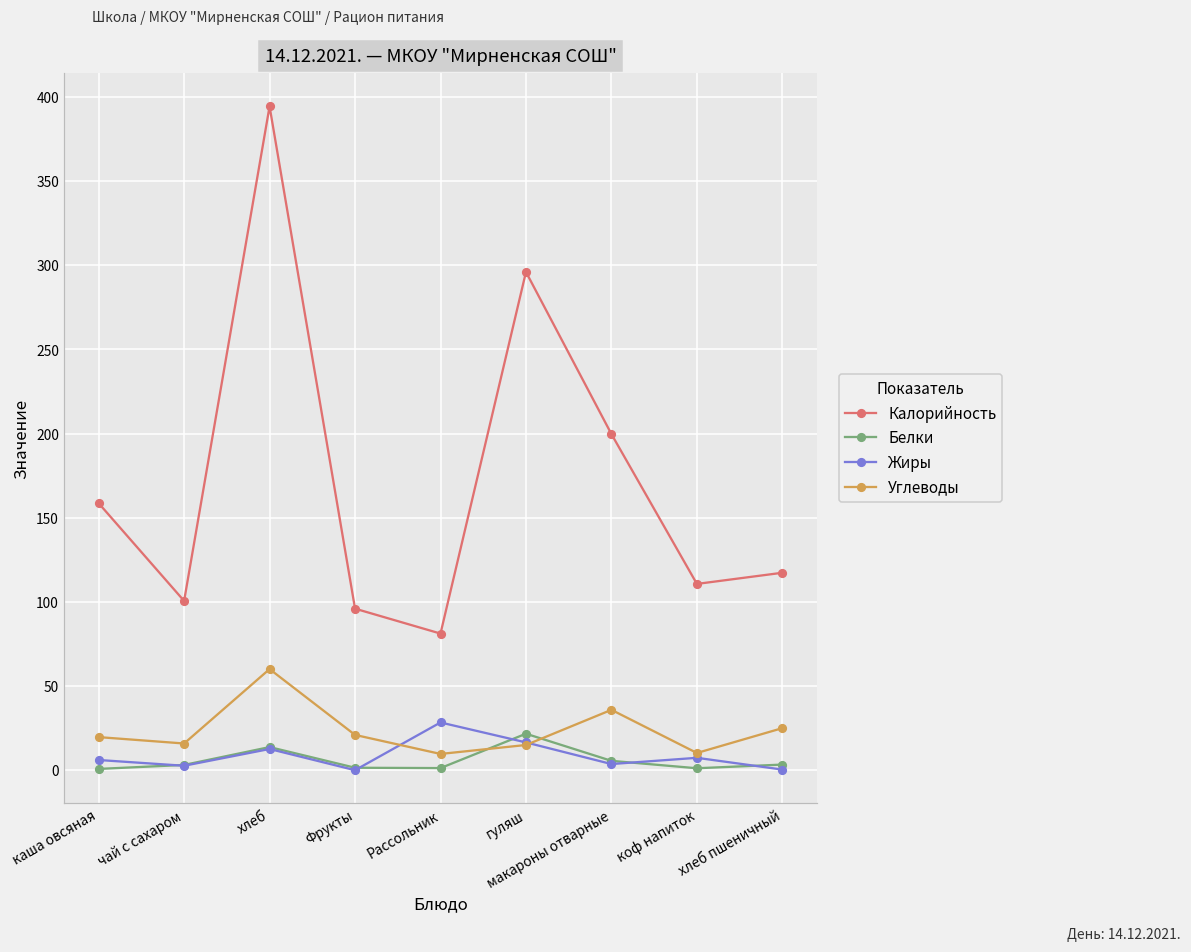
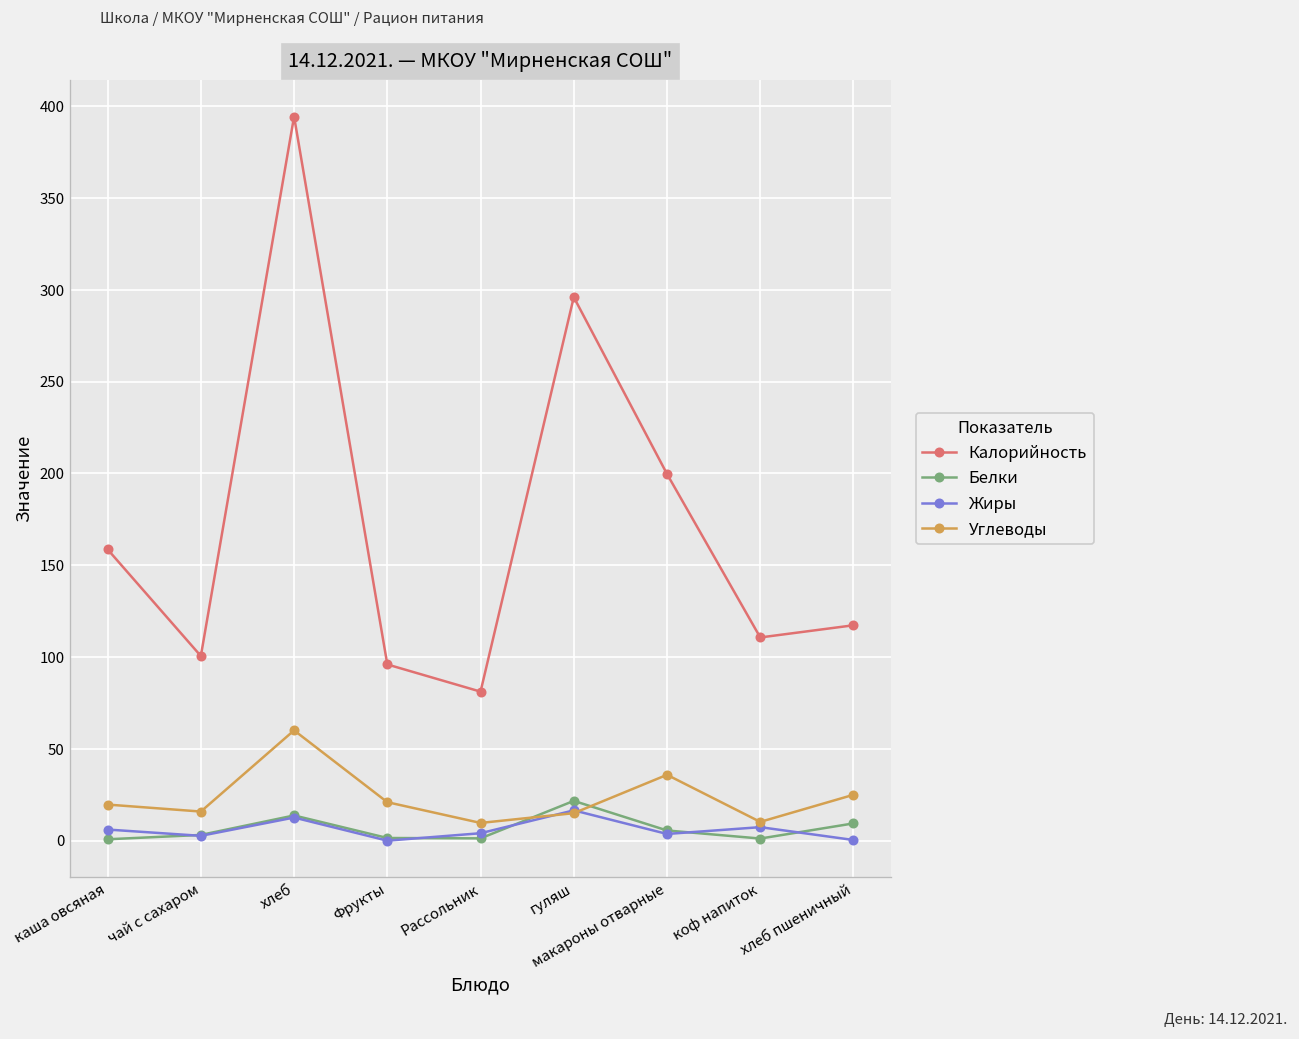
  {
    "Белки": {
      "каша овсяная": 1,
      "Рассольник": 1,
      "гуляш": 22,
      "макароны отварные": 6,
      "коф напиток": 1,
-     "хлеб пшеничный": 3
+     "хлеб пшеничный": 9
    },
    "Жиры": {
      "каша овсяная": 6,
-     "Рассольник": 28,
+     "Рассольник": 4,
      "макароны отварные": 4,
      "коф напиток": 7,
      "хлеб пшеничный": 0
    }
  }
